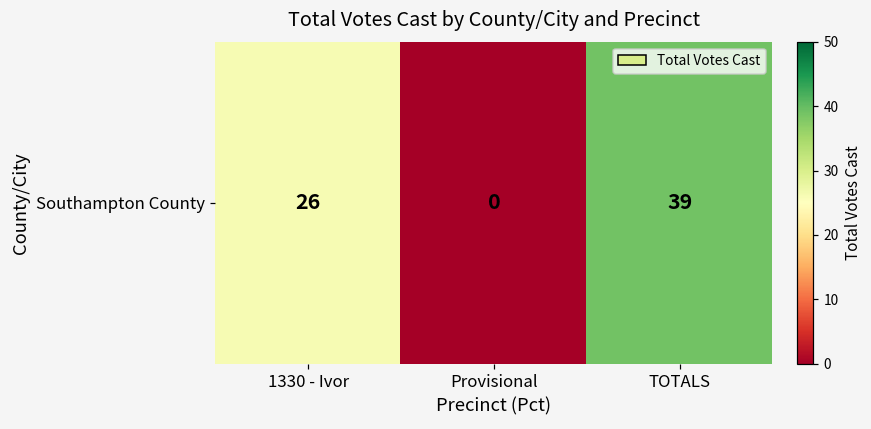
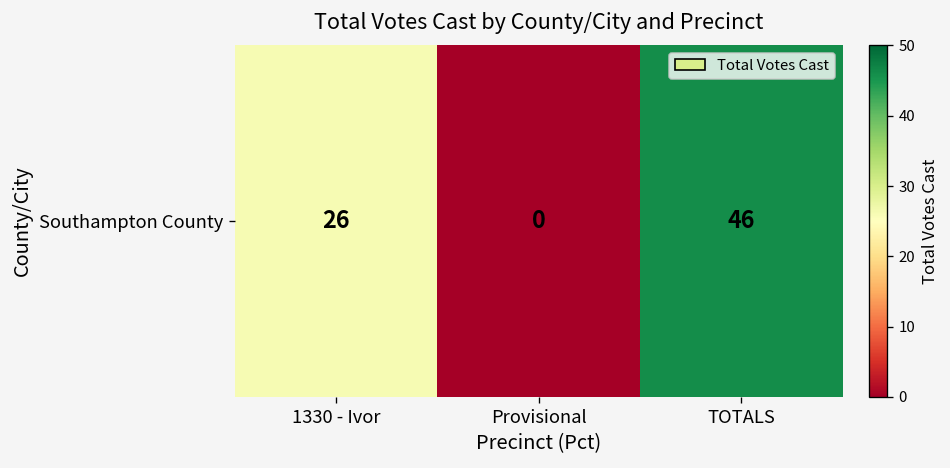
  {
    "Southampton County": {
      "1330 - Ivor": 26,
      "Provisional": 0,
-     "TOTALS": 39
+     "TOTALS": 46
    }
  }
